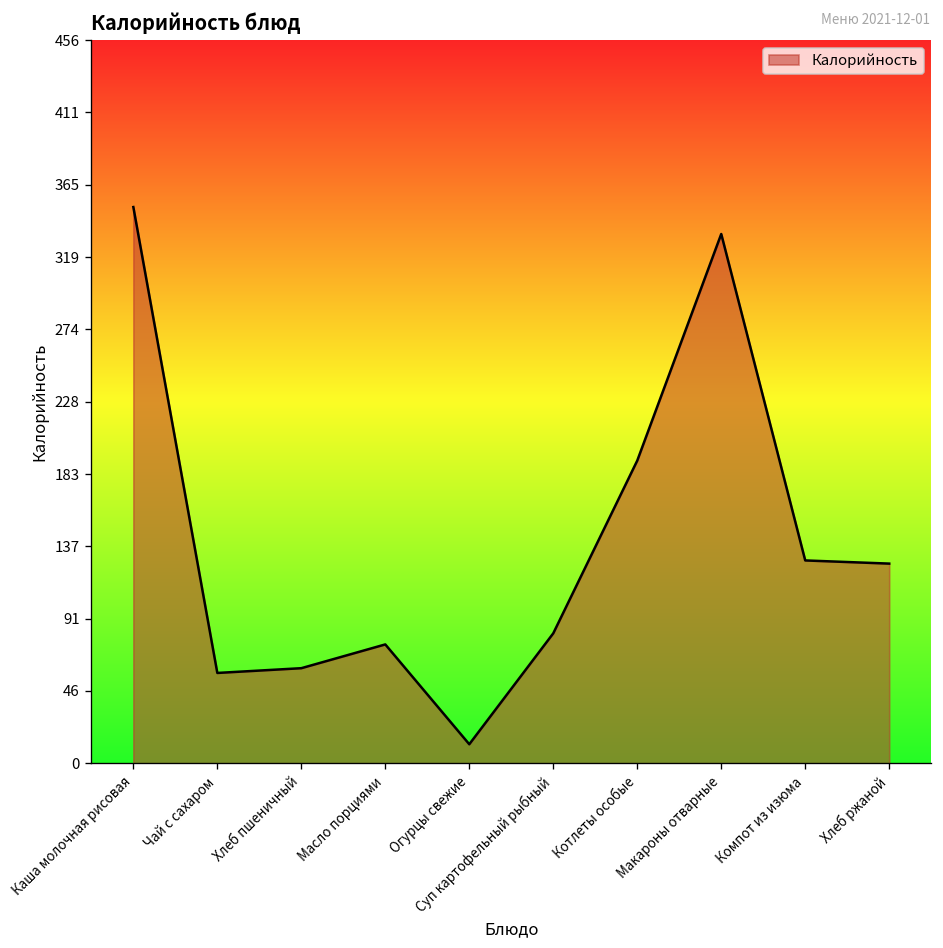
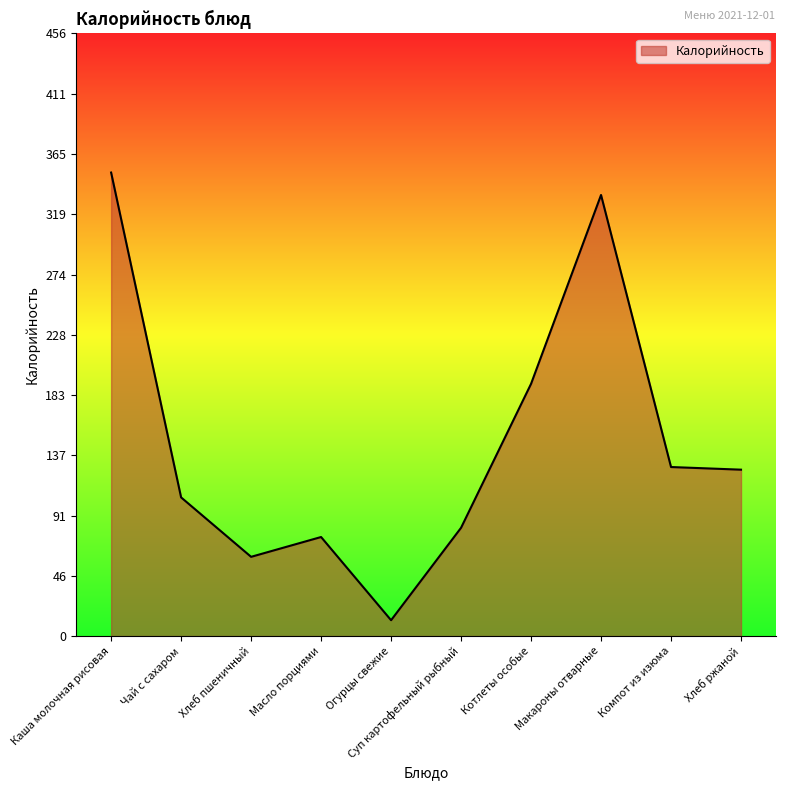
  {
    "Каша молочная рисовая": 351,
-   "Чай с сахаром": 57,
+   "Чай с сахаром": 105,
    "Хлеб пшеничный": 60,
    "Масло порциями": 75,
    "Огурцы свежие": 12,
    "Суп картофельный рыбный": 82,
    "Котлеты особые": 191,
    "Макароны отварные": 334,
    "Компот из изюма": 128,
    "Хлеб ржаной": 126
  }
